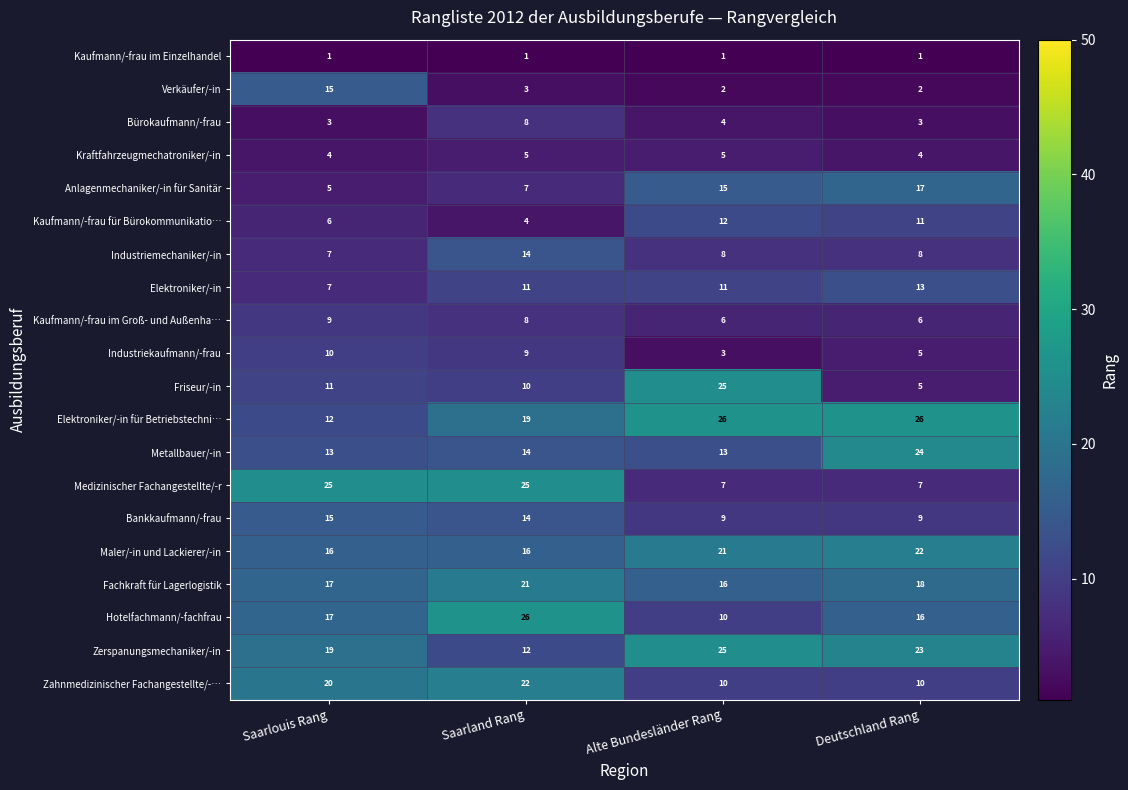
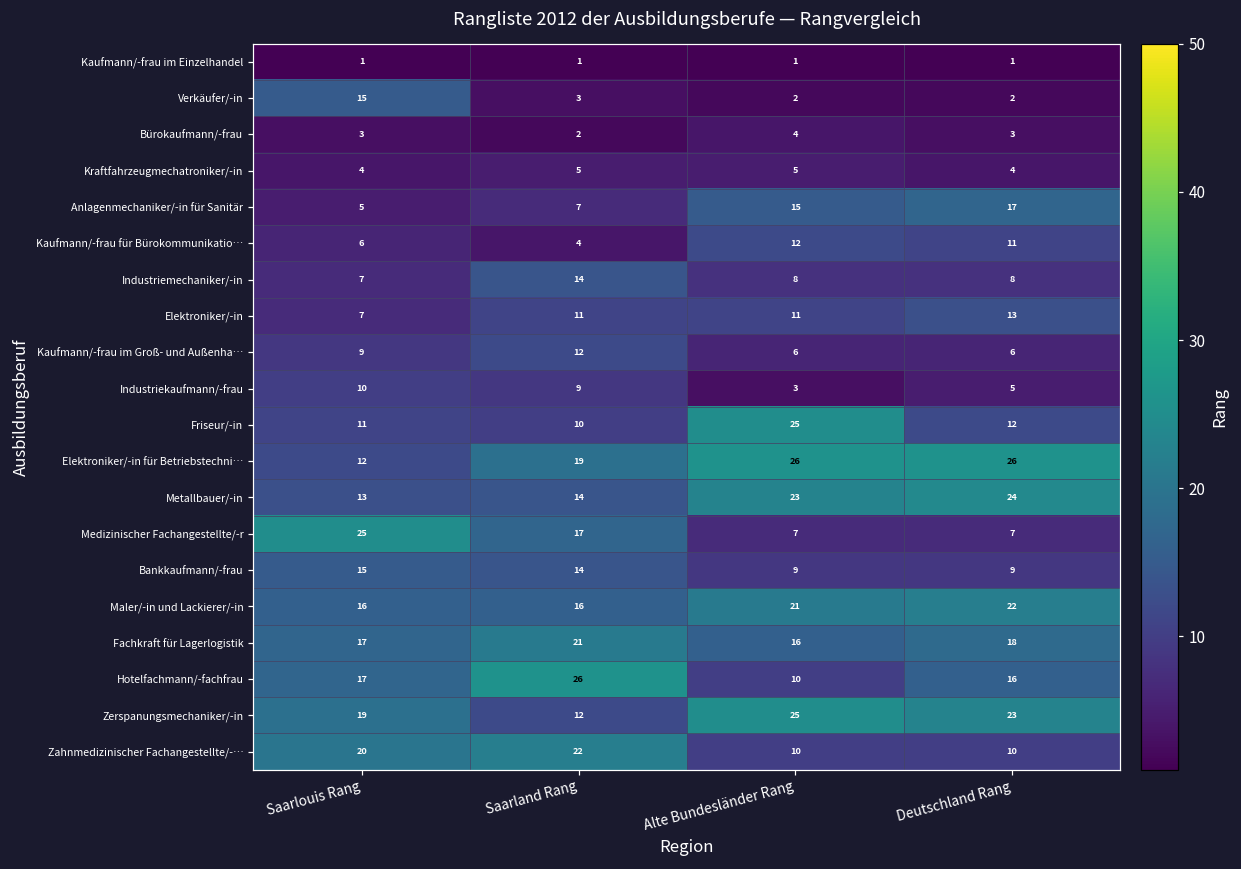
  {
    "Kaufmann/-frau im Einzelhandel": {
      "Saarlouis Rang": 1,
      "Saarland Rang": 1,
      "Alte Bundesländer Rang": 1,
      "Deutschland Rang": 1
    },
    "Verkäufer/-in": {
      "Saarlouis Rang": 15,
      "Saarland Rang": 3,
      "Alte Bundesländer Rang": 2,
      "Deutschland Rang": 2
    },
    "Bürokaufmann/-frau": {
      "Saarlouis Rang": 3,
-     "Saarland Rang": 8,
+     "Saarland Rang": 2,
      "Alte Bundesländer Rang": 4,
      "Deutschland Rang": 3
    },
    "Kraftfahrzeugmechatroniker/-in": {
      "Saarlouis Rang": 4,
      "Saarland Rang": 5,
      "Alte Bundesländer Rang": 5,
      "Deutschland Rang": 4
    },
    "Anlagenmechaniker/-in für Sanitär": {
      "Saarlouis Rang": 5,
      "Saarland Rang": 7,
      "Alte Bundesländer Rang": 15,
      "Deutschland Rang": 17
    },
    "Kaufmann/-frau für Bürokommunikatio…": {
      "Saarlouis Rang": 6,
      "Saarland Rang": 4,
      "Alte Bundesländer Rang": 12,
      "Deutschland Rang": 11
    },
    "Industriemechaniker/-in": {
      "Saarlouis Rang": 7,
      "Saarland Rang": 14,
      "Alte Bundesländer Rang": 8,
      "Deutschland Rang": 8
    },
    "Elektroniker/-in": {
      "Saarlouis Rang": 7,
      "Saarland Rang": 11,
      "Alte Bundesländer Rang": 11,
      "Deutschland Rang": 13
    },
    "Kaufmann/-frau im Groß- und Außenha…": {
      "Saarlouis Rang": 9,
-     "Saarland Rang": 8,
+     "Saarland Rang": 12,
      "Alte Bundesländer Rang": 6,
      "Deutschland Rang": 6
    },
    "Industriekaufmann/-frau": {
      "Saarlouis Rang": 10,
      "Saarland Rang": 9,
      "Alte Bundesländer Rang": 3,
      "Deutschland Rang": 5
    },
    "Friseur/-in": {
      "Saarlouis Rang": 11,
      "Saarland Rang": 10,
      "Alte Bundesländer Rang": 25,
-     "Deutschland Rang": 5
+     "Deutschland Rang": 12
    },
    "Elektroniker/-in für Betriebstechni…": {
      "Saarlouis Rang": 12,
      "Saarland Rang": 19,
      "Alte Bundesländer Rang": 26,
      "Deutschland Rang": 26
    },
    "Metallbauer/-in": {
      "Saarlouis Rang": 13,
      "Saarland Rang": 14,
-     "Alte Bundesländer Rang": 13,
+     "Alte Bundesländer Rang": 23,
      "Deutschland Rang": 24
    },
    "Medizinischer Fachangestellte/-r": {
      "Saarlouis Rang": 25,
-     "Saarland Rang": 25,
+     "Saarland Rang": 17,
      "Alte Bundesländer Rang": 7,
      "Deutschland Rang": 7
    },
    "Bankkaufmann/-frau": {
      "Saarlouis Rang": 15,
      "Saarland Rang": 14,
      "Alte Bundesländer Rang": 9,
      "Deutschland Rang": 9
    },
    "Maler/-in und Lackierer/-in": {
      "Saarlouis Rang": 16,
      "Saarland Rang": 16,
      "Alte Bundesländer Rang": 21,
      "Deutschland Rang": 22
    },
    "Fachkraft für Lagerlogistik": {
      "Saarlouis Rang": 17,
      "Saarland Rang": 21,
      "Alte Bundesländer Rang": 16,
      "Deutschland Rang": 18
    },
    "Hotelfachmann/-fachfrau": {
      "Saarlouis Rang": 17,
      "Saarland Rang": 26,
      "Alte Bundesländer Rang": 10,
      "Deutschland Rang": 16
    },
    "Zerspanungsmechaniker/-in": {
      "Saarlouis Rang": 19,
      "Saarland Rang": 12,
      "Alte Bundesländer Rang": 25,
      "Deutschland Rang": 23
    },
    "Zahnmedizinischer Fachangestellte/-…": {
      "Saarlouis Rang": 20,
      "Saarland Rang": 22,
      "Alte Bundesländer Rang": 10,
      "Deutschland Rang": 10
    }
  }
